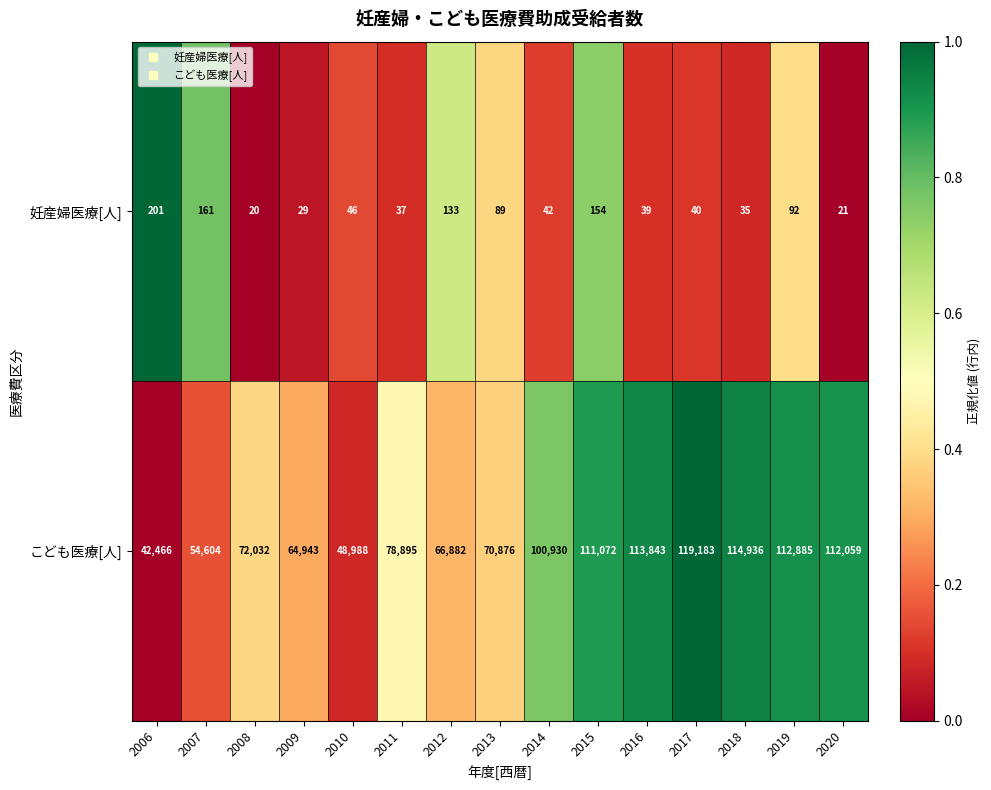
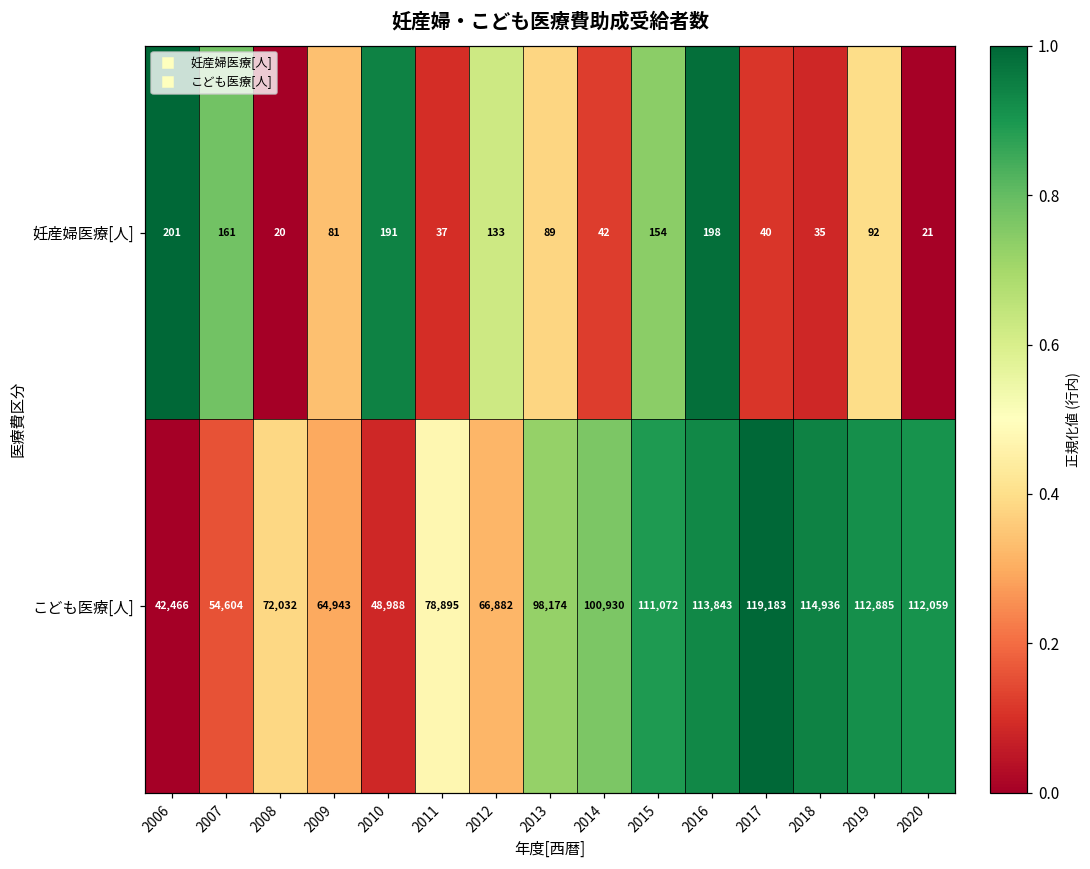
  {
    "妊産婦医療[人]": {
      "2006": "201",
      "2007": "161",
      "2008": "20",
-     "2009": "29",
-     "2010": "46",
+     "2009": "81",
+     "2010": "191",
      "2011": "37",
      "2012": "133",
      "2013": "89",
      "2014": "42",
      "2015": "154",
-     "2016": "39",
+     "2016": "198",
      "2017": "40",
      "2018": "35",
      "2019": "92",
      "2020": "21"
    },
    "こども医療[人]": {
      "2006": "42,466",
      "2007": "54,604",
      "2008": "72,032",
      "2009": "64,943",
      "2010": "48,988",
      "2011": "78,895",
      "2012": "66,882",
-     "2013": "70,876",
+     "2013": "98,174",
      "2014": "100,930",
      "2015": "111,072",
      "2016": "113,843",
      "2017": "119,183",
      "2018": "114,936",
      "2019": "112,885",
      "2020": "112,059"
    }
  }
